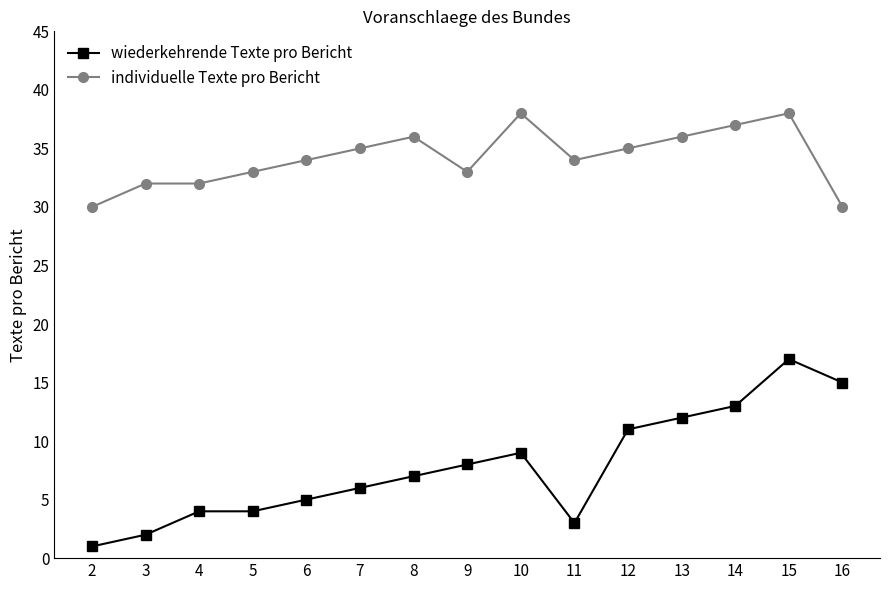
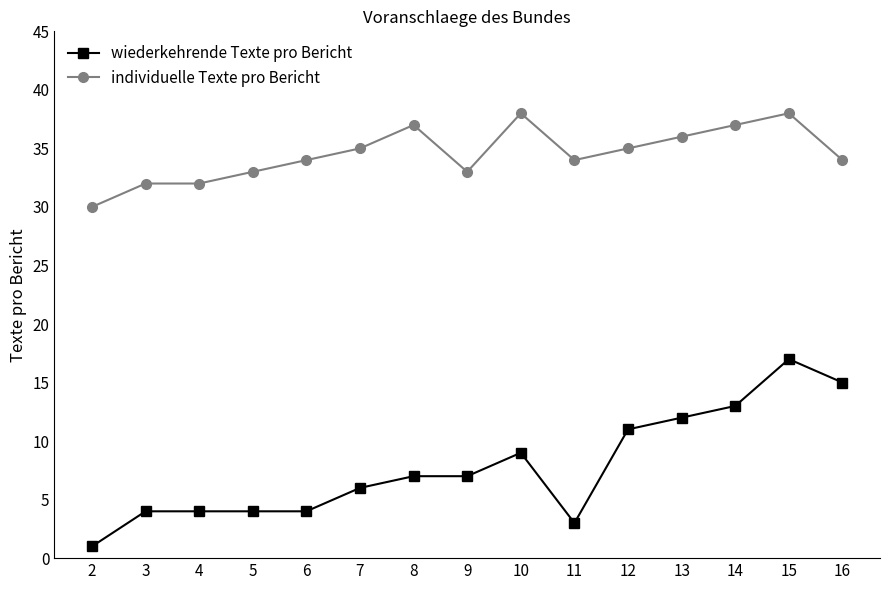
  {
    "wiederkehrende Texte pro Bericht": {
      "2": 1,
-     "3": 2,
+     "3": 4,
      "4": 4,
      "5": 4,
-     "6": 5,
+     "6": 4,
      "7": 6,
      "8": 7,
-     "9": 8,
+     "9": 7,
      "10": 9,
      "11": 3,
      "12": 11,
      "13": 12,
      "14": 13,
      "15": 17,
      "16": 15
    },
    "individuelle Texte pro Bericht": {
      "2": 30,
      "3": 32,
      "4": 32,
      "5": 33,
      "6": 34,
      "7": 35,
-     "8": 36,
+     "8": 37,
      "9": 33,
      "10": 38,
      "11": 34,
      "12": 35,
      "13": 36,
      "14": 37,
      "15": 38,
-     "16": 30
+     "16": 34
    }
  }
